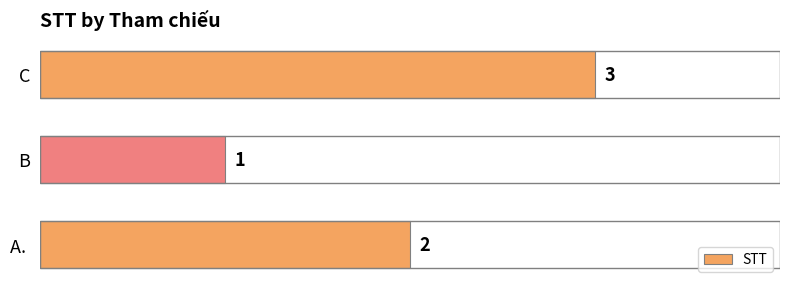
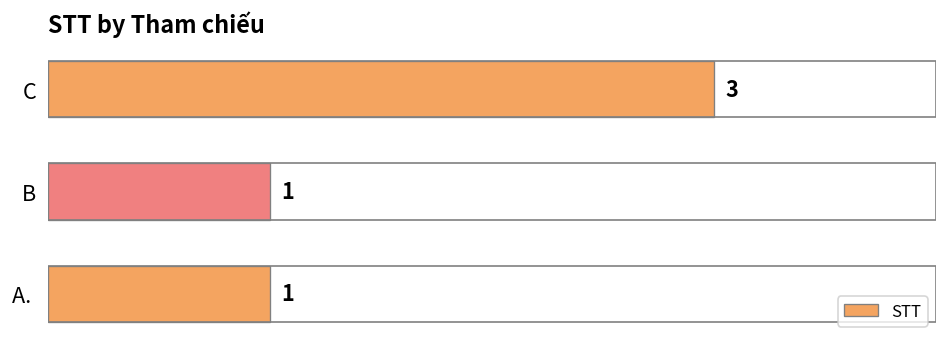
  {
    "C": 3,
    "B": 1,
-   "A.": 2
+   "A.": 1
  }
